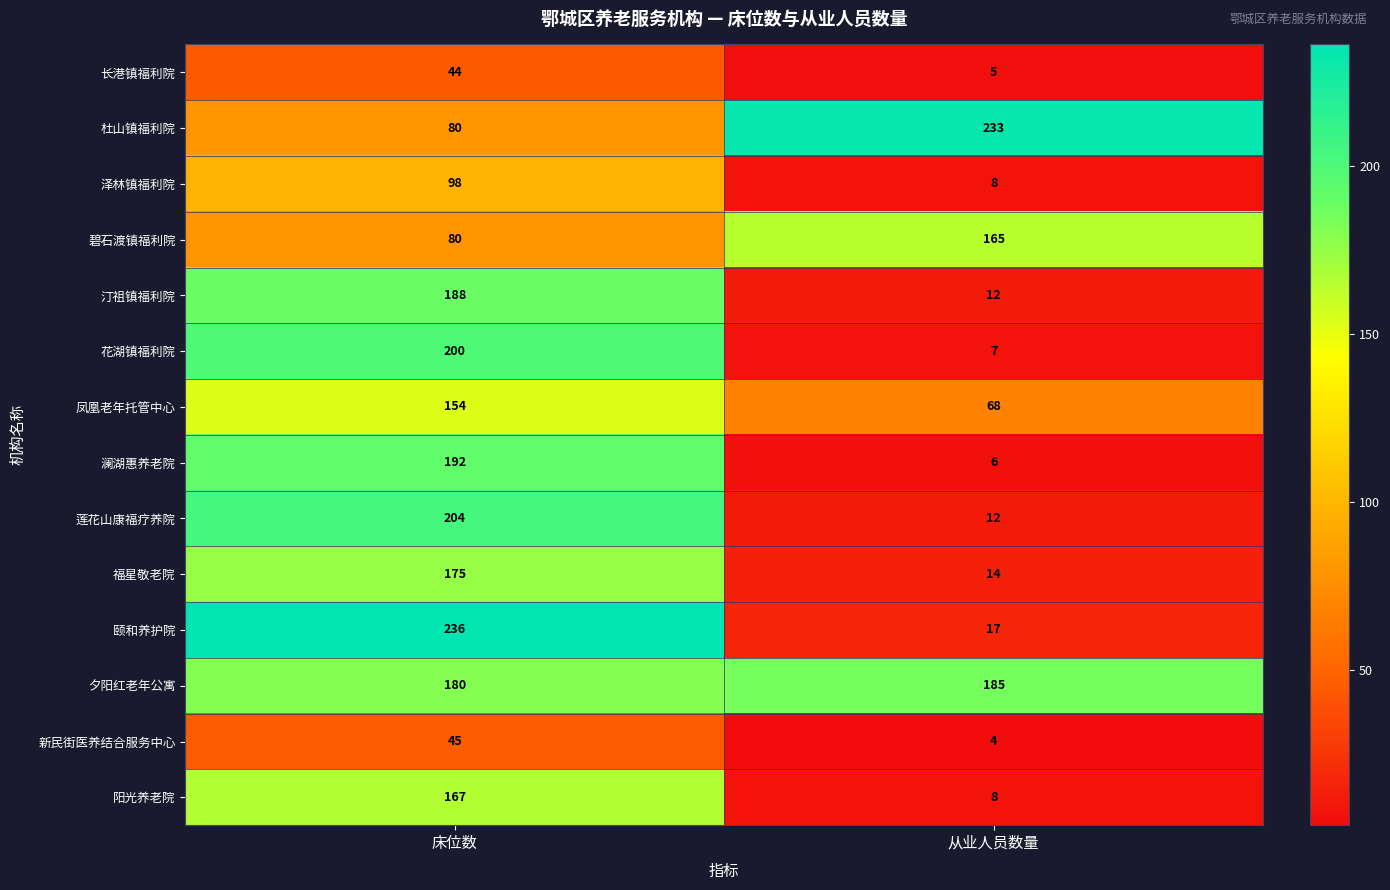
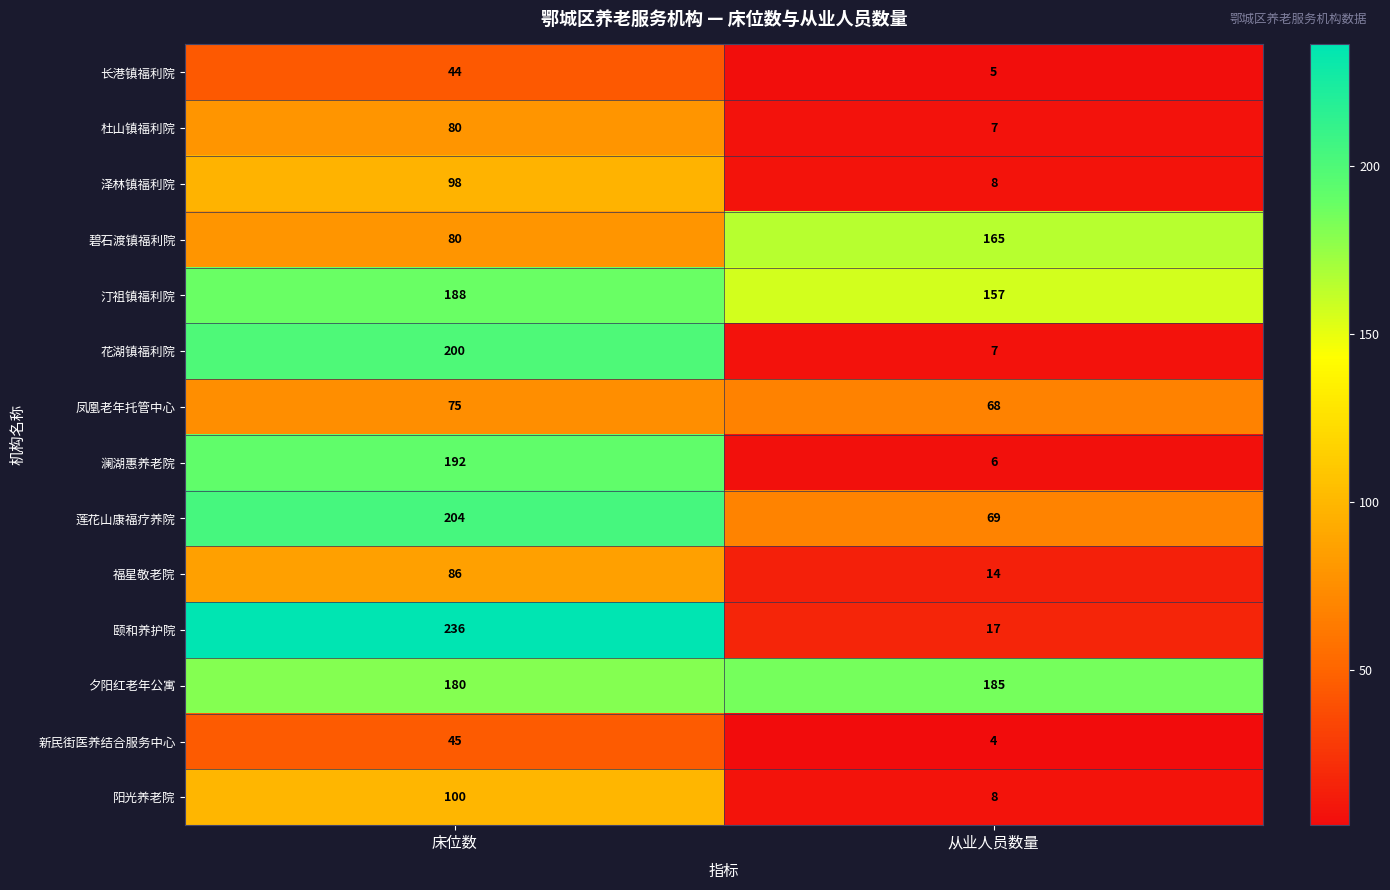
  {
    "长港镇福利院": {
      "床位数": 44,
      "从业人员数量": 5
    },
    "杜山镇福利院": {
      "床位数": 80,
-     "从业人员数量": 233
+     "从业人员数量": 7
    },
    "泽林镇福利院": {
      "床位数": 98,
      "从业人员数量": 8
    },
    "碧石渡镇福利院": {
      "床位数": 80,
      "从业人员数量": 165
    },
    "汀祖镇福利院": {
      "床位数": 188,
-     "从业人员数量": 12
+     "从业人员数量": 157
    },
    "花湖镇福利院": {
      "床位数": 200,
      "从业人员数量": 7
    },
    "凤凰老年托管中心": {
-     "床位数": 154,
+     "床位数": 75,
      "从业人员数量": 68
    },
    "澜湖惠养老院": {
      "床位数": 192,
      "从业人员数量": 6
    },
    "莲花山康福疗养院": {
      "床位数": 204,
-     "从业人员数量": 12
+     "从业人员数量": 69
    },
    "福星敬老院": {
-     "床位数": 175,
+     "床位数": 86,
      "从业人员数量": 14
    },
    "颐和养护院": {
      "床位数": 236,
      "从业人员数量": 17
    },
    "夕阳红老年公寓": {
      "床位数": 180,
      "从业人员数量": 185
    },
    "新民街医养结合服务中心": {
      "床位数": 45,
      "从业人员数量": 4
    },
    "阳光养老院": {
-     "床位数": 167,
+     "床位数": 100,
      "从业人员数量": 8
    }
  }
